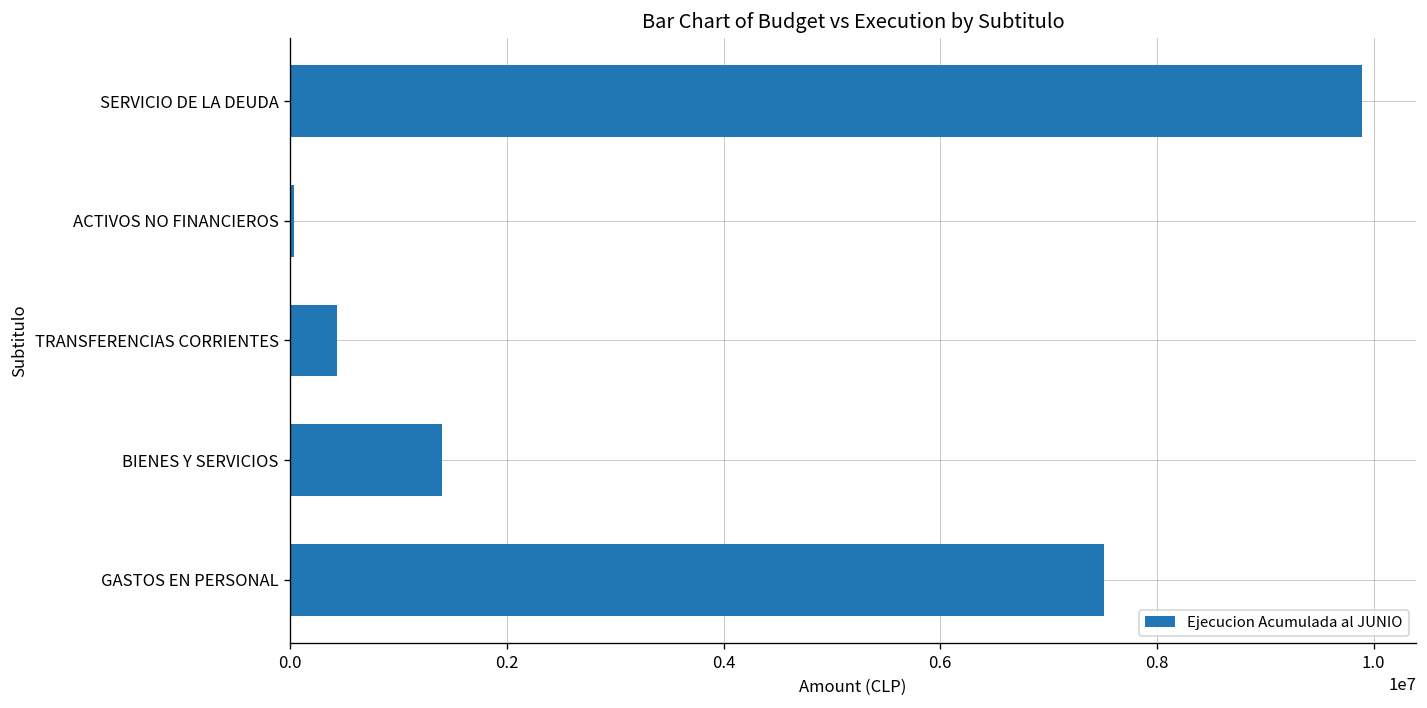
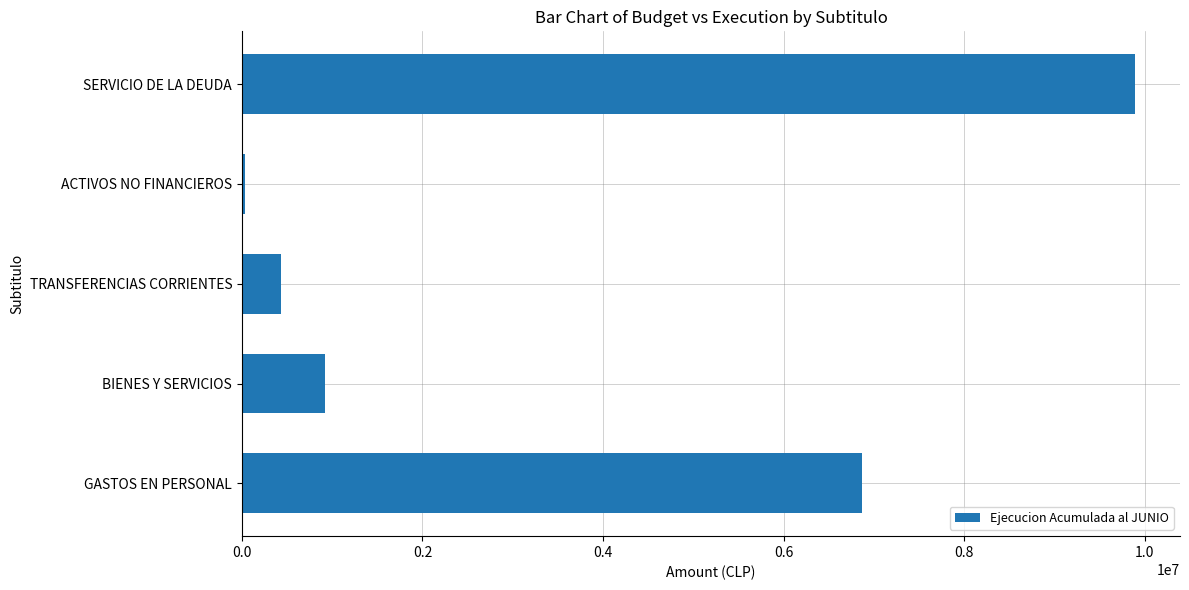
  {
    "SERVICIO DE LA DEUDA": 9900000,
    "ACTIVOS NO FINANCIEROS": 0,
    "TRANSFERENCIAS CORRIENTES": 400000,
-   "BIENES Y SERVICIOS": 1400000,
-   "GASTOS EN PERSONAL": 7500000
+   "BIENES Y SERVICIOS": 900000,
+   "GASTOS EN PERSONAL": 6900000
  }
